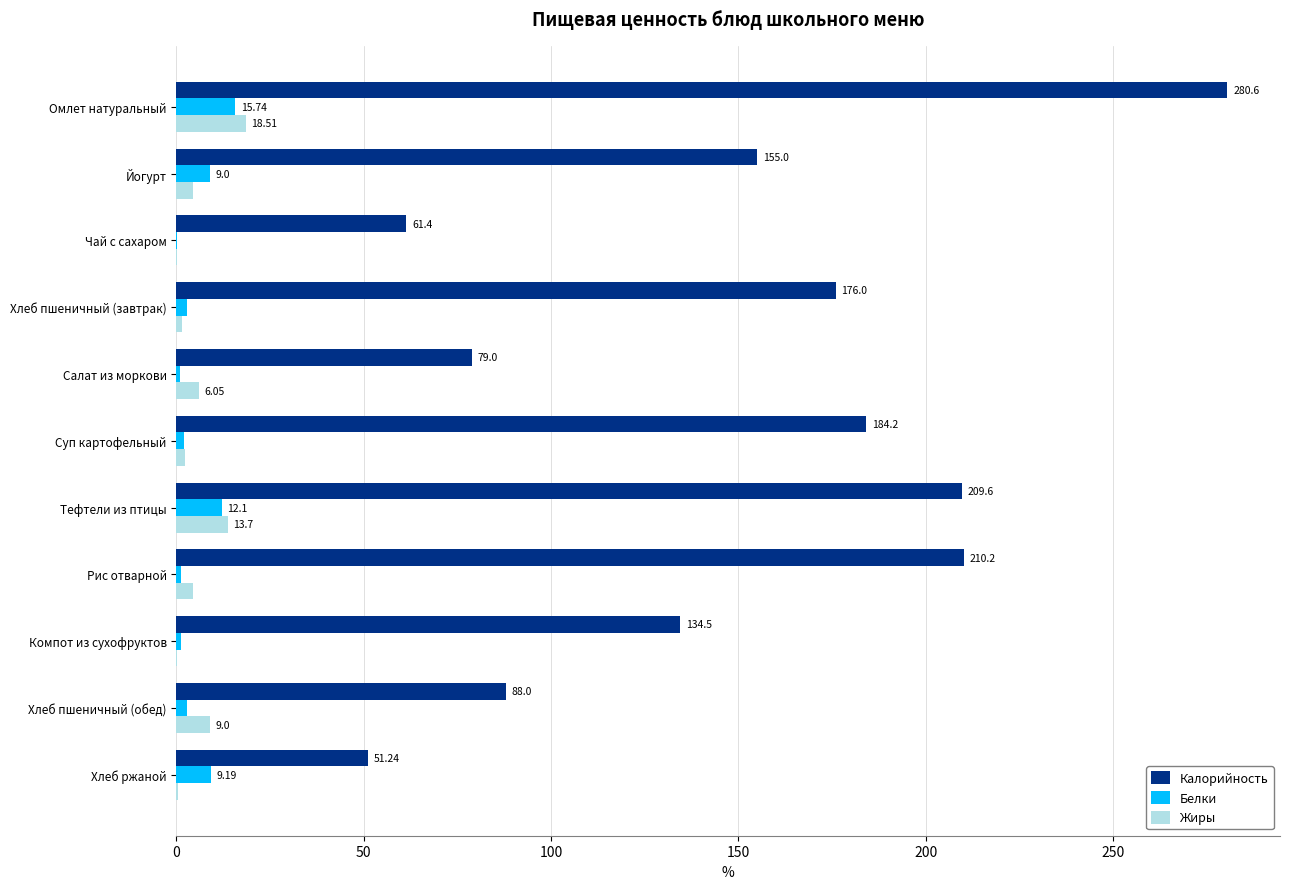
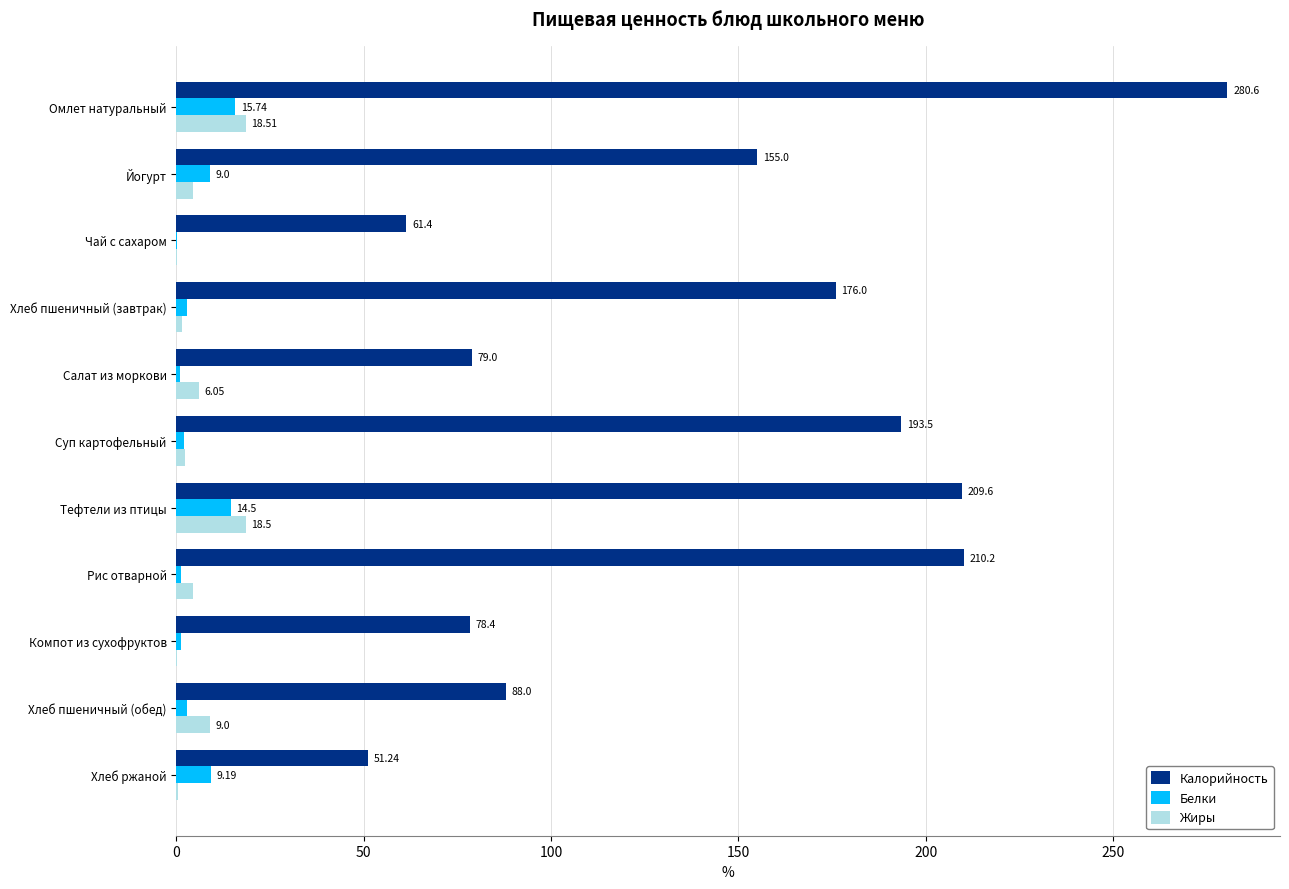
  {
    "Калорийность": {
      "Омлет натуральный": 280.6,
      "Йогурт": 155.0,
      "Чай с сахаром": 61.4,
      "Хлеб пшеничный (завтрак)": 176.0,
      "Салат из моркови": 79.0,
-     "Суп картофельный": 184.2,
+     "Суп картофельный": 193.5,
      "Тефтели из птицы": 209.6,
      "Рис отварной": 210.2,
-     "Компот из сухофруктов": 134.5,
+     "Компот из сухофруктов": 78.4,
      "Хлеб пшеничный (обед)": 88.0,
      "Хлеб ржаной": 51.24
    },
    "Белки": {
      "Омлет натуральный": 15.74,
      "Йогурт": 9.0,
-     "Тефтели из птицы": 12.1,
+     "Тефтели из птицы": 14.5,
      "Хлеб ржаной": 9.19
    },
    "Жиры": {
      "Омлет натуральный": 18.51,
      "Салат из моркови": 6.05,
-     "Тефтели из птицы": 13.7,
+     "Тефтели из птицы": 18.5,
      "Хлеб пшеничный (обед)": 9.0
    }
  }
